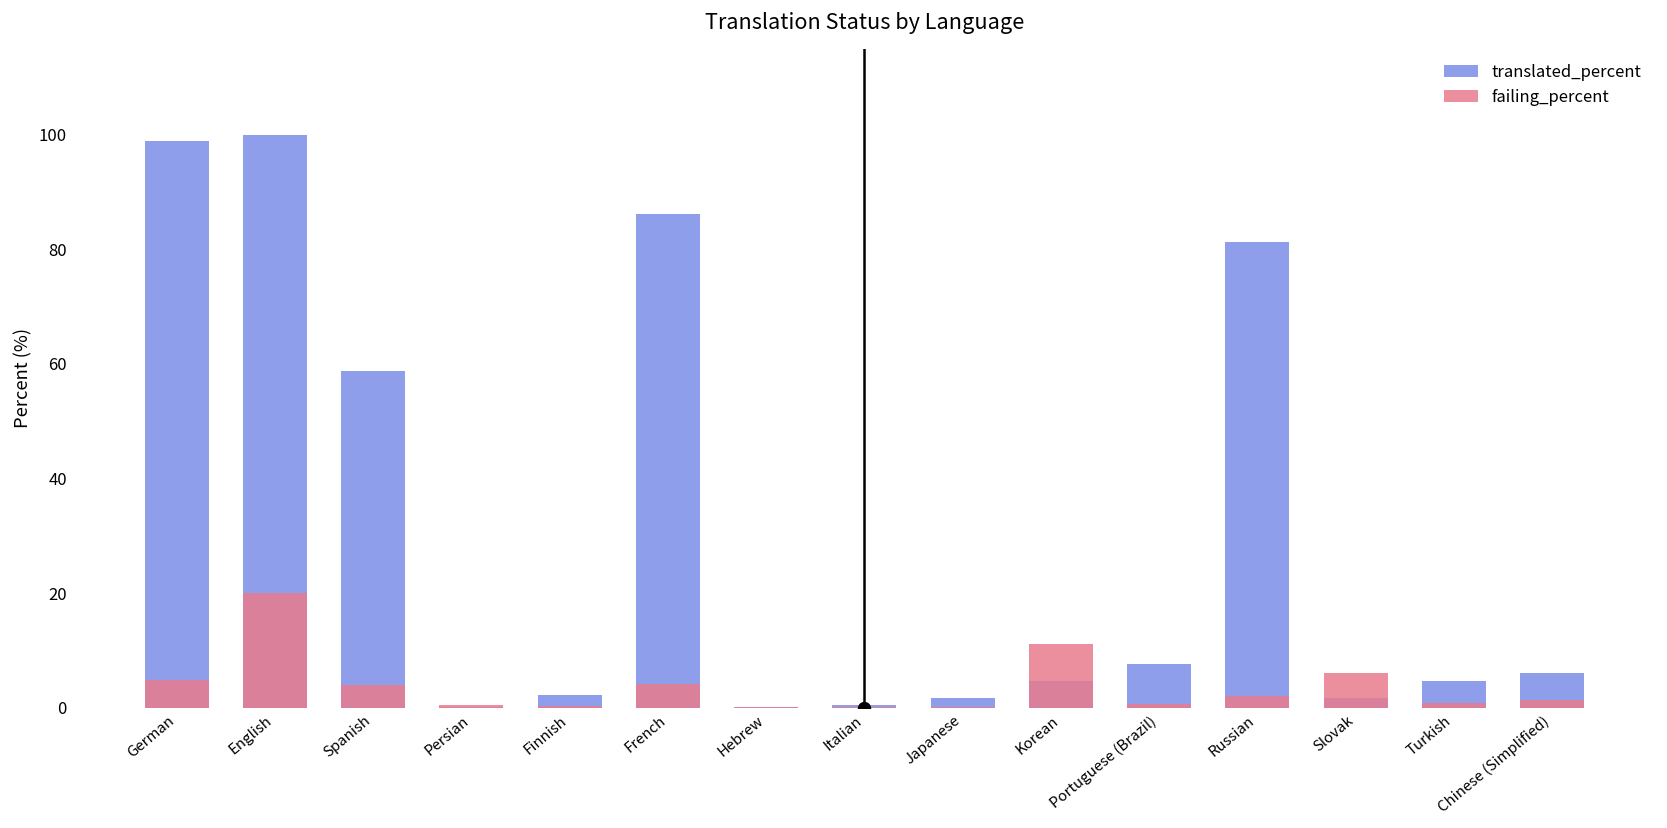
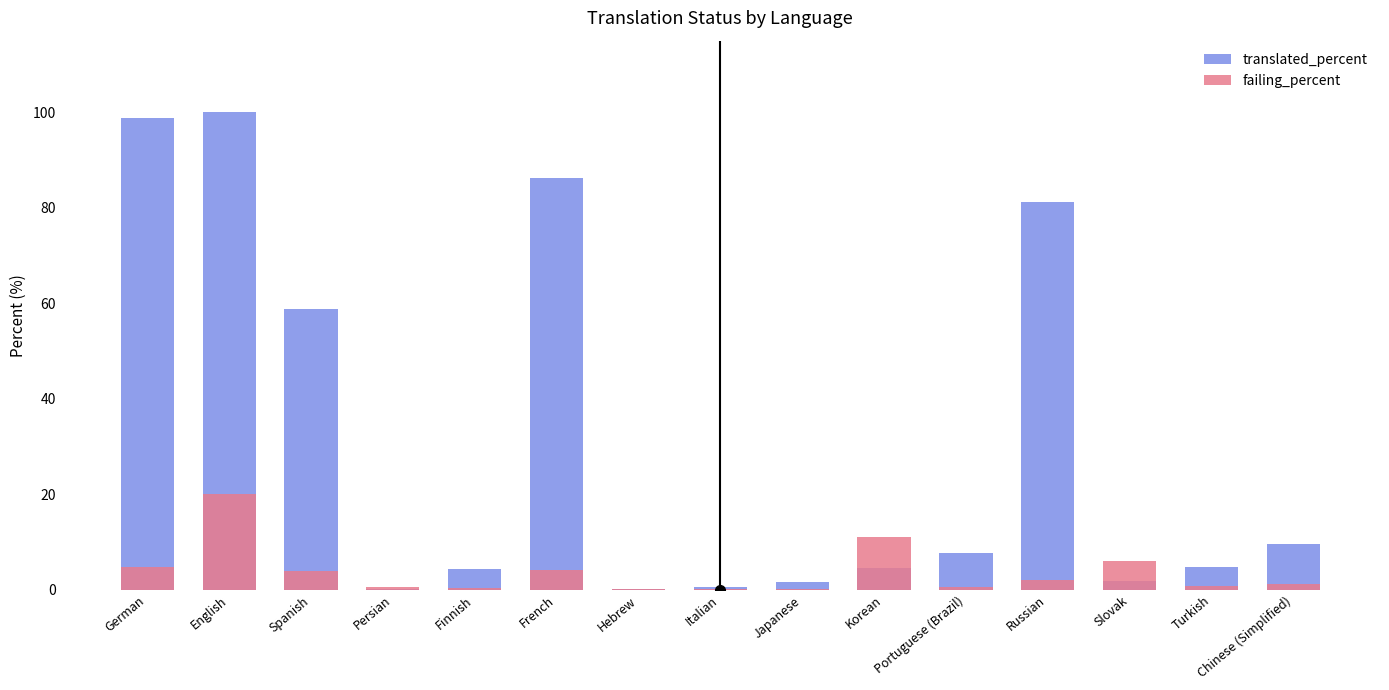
  {
    "translated_percent": {
      "German": 99,
      "English": 100,
      "Spanish": 59,
-     "Finnish": 2,
+     "Finnish": 4,
      "French": 86,
      "Japanese": 2,
      "Portuguese (Brazil)": 8,
      "Russian": 81,
      "Turkish": 5,
-     "Chinese (Simplified)": 6
+     "Chinese (Simplified)": 10
    },
    "failing_percent": {
      "Korean": 11,
      "Slovak": 6
    }
  }
